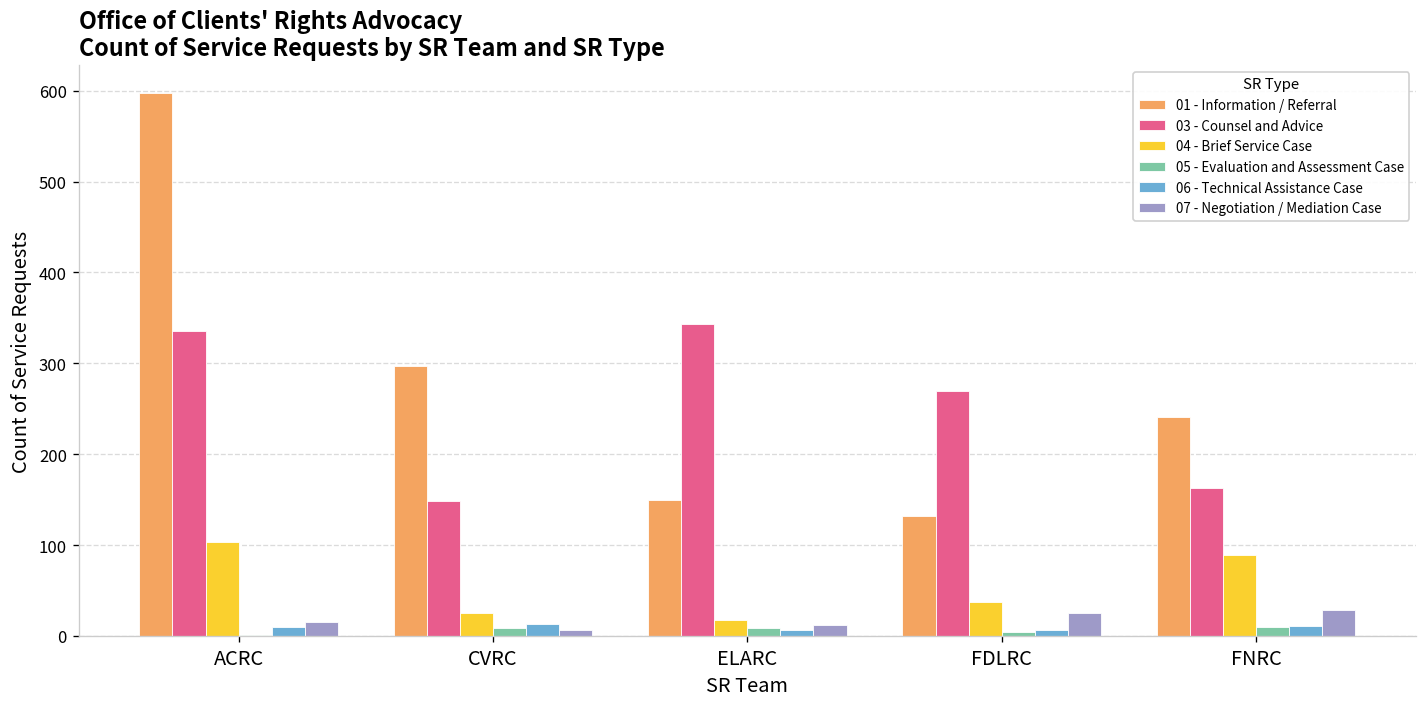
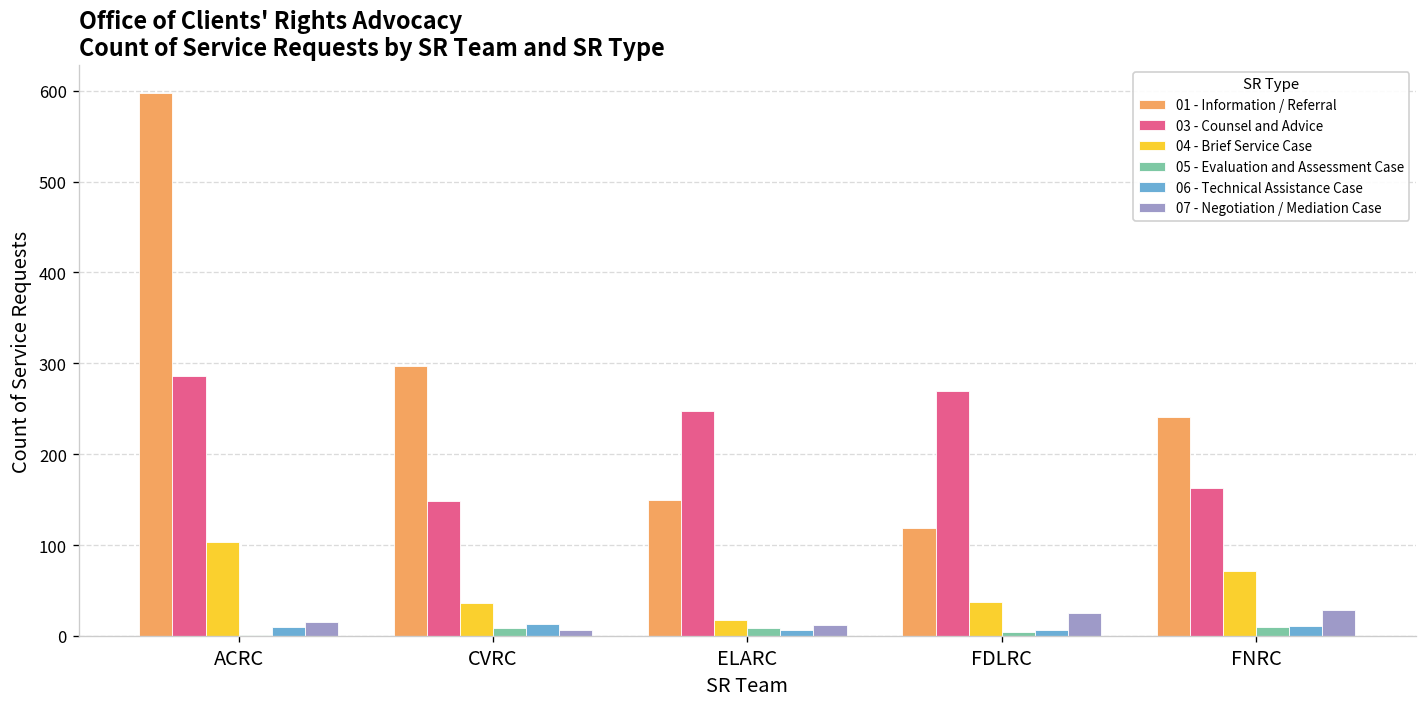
  {
    "01 - Information / Referral": {
      "ACRC": 600,
      "CVRC": 300,
      "ELARC": 150,
-     "FDLRC": 130,
+     "FDLRC": 120,
      "FNRC": 240
    },
    "03 - Counsel and Advice": {
-     "ACRC": 340,
+     "ACRC": 290,
      "CVRC": 150,
-     "ELARC": 340,
+     "ELARC": 250,
      "FDLRC": 270,
      "FNRC": 160
    },
    "04 - Brief Service Case": {
      "ACRC": 100,
-     "CVRC": 30,
+     "CVRC": 40,
      "ELARC": 20,
      "FDLRC": 40,
-     "FNRC": 90
+     "FNRC": 70
    }
  }
